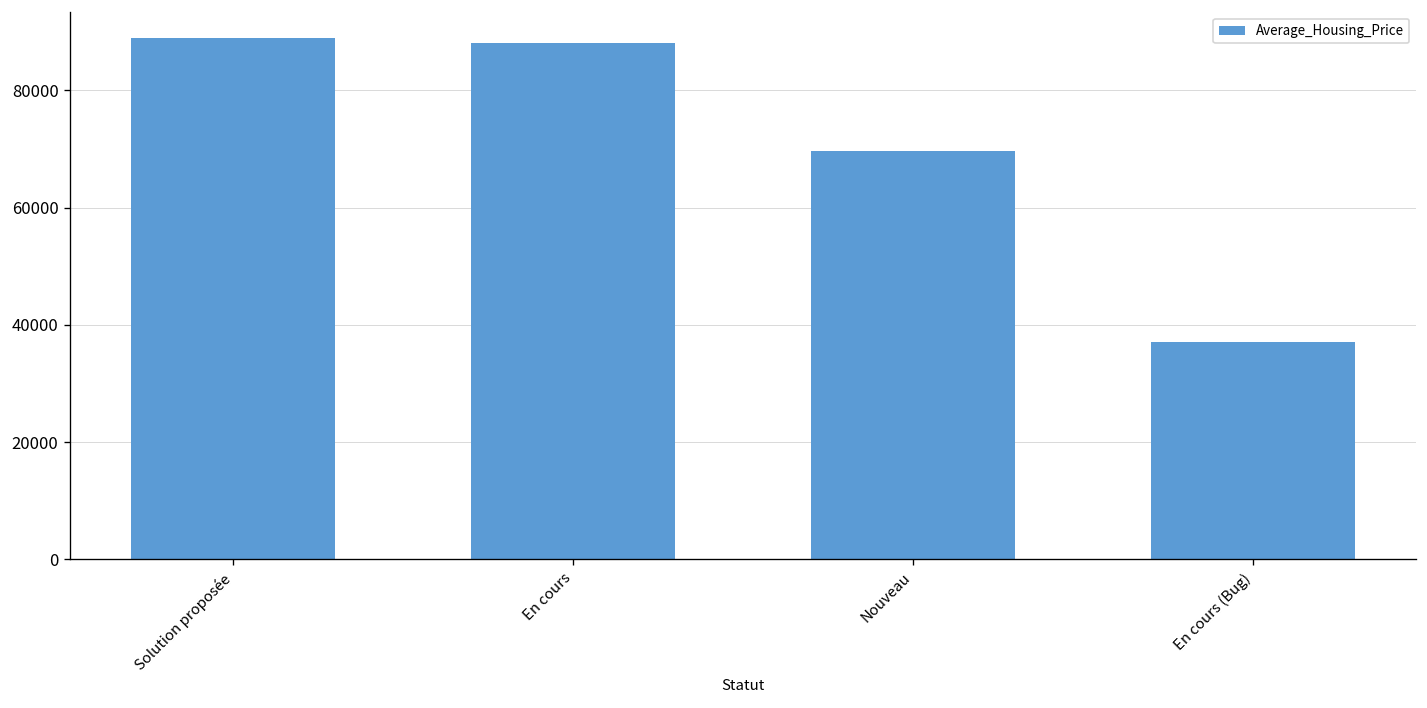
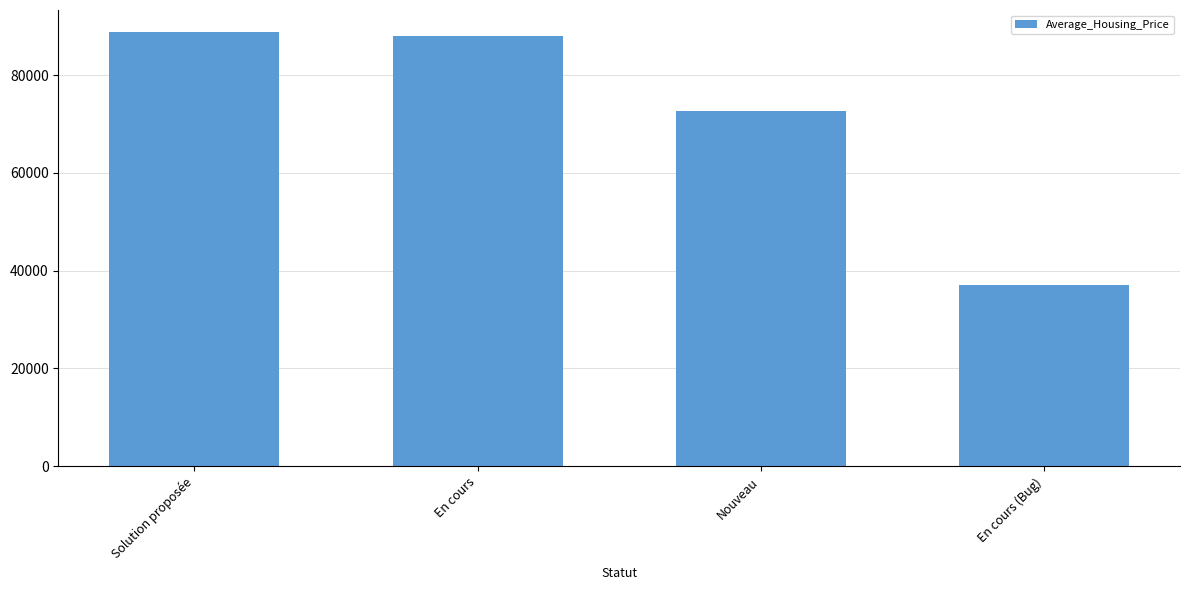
  {
    "Solution proposée": 89000,
    "En cours": 88000,
-   "Nouveau": 70000,
+   "Nouveau": 73000,
    "En cours (Bug)": 37000
  }
